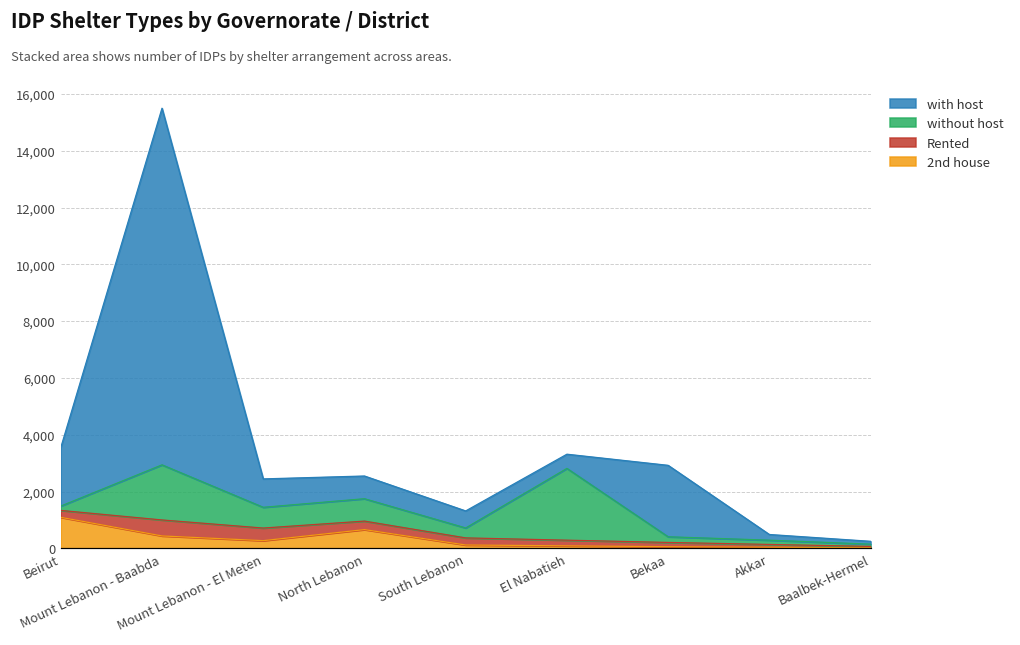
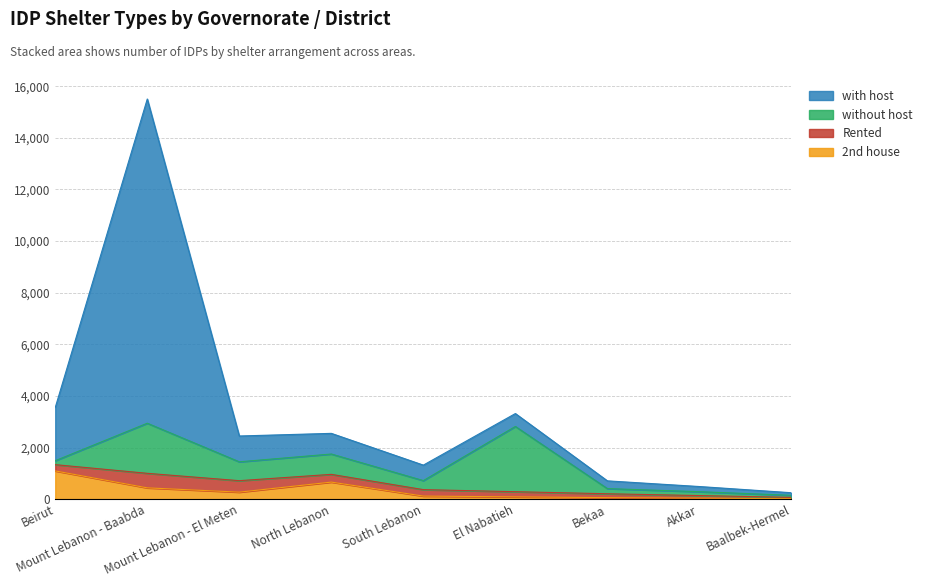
  {
    "2nd house": {
      "Beirut": "1,100",
      "Mount Lebanon - Baabda": "400",
      "Mount Lebanon - El Meten": "300",
      "North Lebanon": "700",
      "South Lebanon": "100",
      "El Nabatieh": "100",
      "Bekaa": "100",
      "Akkar": "0"
    },
    "Rented": {
      "Beirut": "200",
      "Mount Lebanon - Baabda": "600",
      "Mount Lebanon - El Meten": "400",
      "North Lebanon": "300",
      "South Lebanon": "300",
      "El Nabatieh": "200",
      "Bekaa": "200",
      "Akkar": "100"
    },
    "without host": {
      "Beirut": "200",
      "Mount Lebanon - Baabda": "1,900",
      "Mount Lebanon - El Meten": "700",
      "North Lebanon": "800",
      "South Lebanon": "400",
      "El Nabatieh": "2,500",
      "Bekaa": "200",
      "Akkar": "200"
    },
    "with host": {
      "Beirut": "2,100",
      "Mount Lebanon - Baabda": "12,600",
      "Mount Lebanon - El Meten": "1,000",
      "North Lebanon": "800",
      "South Lebanon": "600",
      "El Nabatieh": "500",
-     "Bekaa": "2,500",
+     "Bekaa": "300",
      "Akkar": "200",
      "Baalbek-Hermel": "100"
    }
  }
